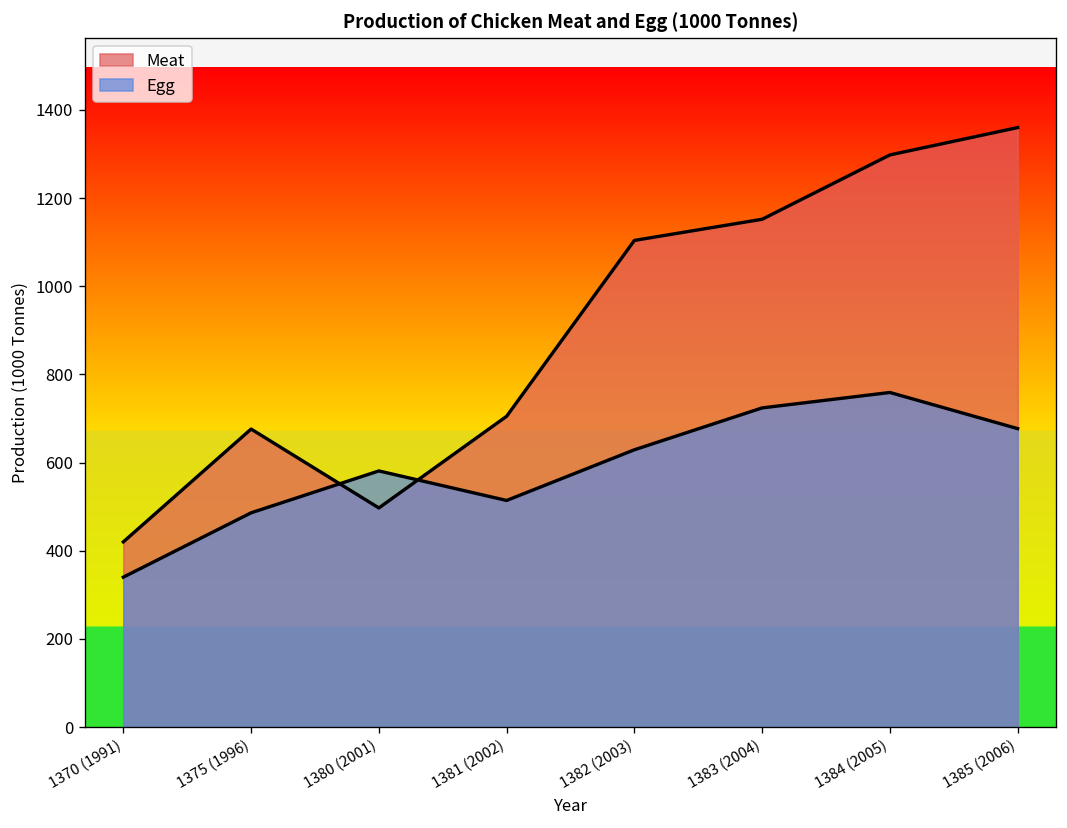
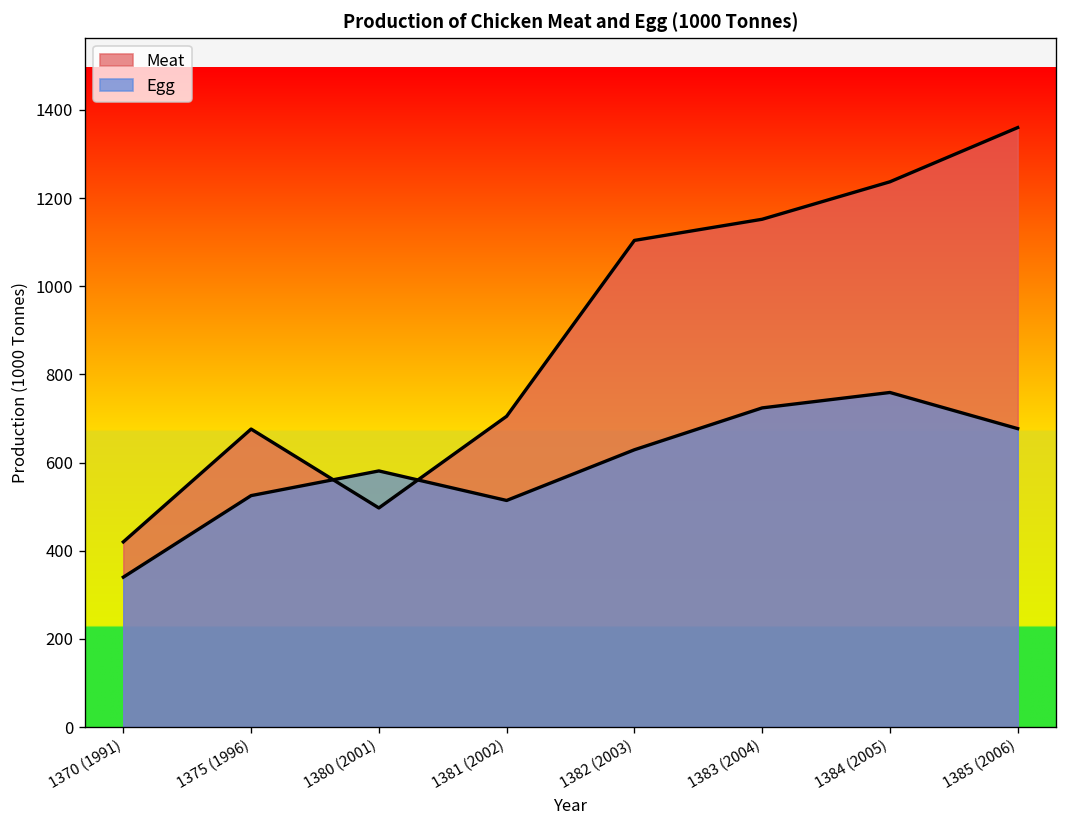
  {
    "Meat": {
      "1370 (1991)": 420,
      "1375 (1996)": 680,
      "1380 (2001)": 500,
      "1381 (2002)": 710,
      "1382 (2003)": 1100,
      "1383 (2004)": 1150,
-     "1384 (2005)": 1300,
+     "1384 (2005)": 1240,
      "1385 (2006)": 1360
    },
    "Egg": {
      "1370 (1991)": 340,
-     "1375 (1996)": 490,
+     "1375 (1996)": 530,
      "1380 (2001)": 580,
      "1381 (2002)": 510,
      "1382 (2003)": 630,
      "1383 (2004)": 720,
      "1384 (2005)": 760,
      "1385 (2006)": 680
    }
  }
